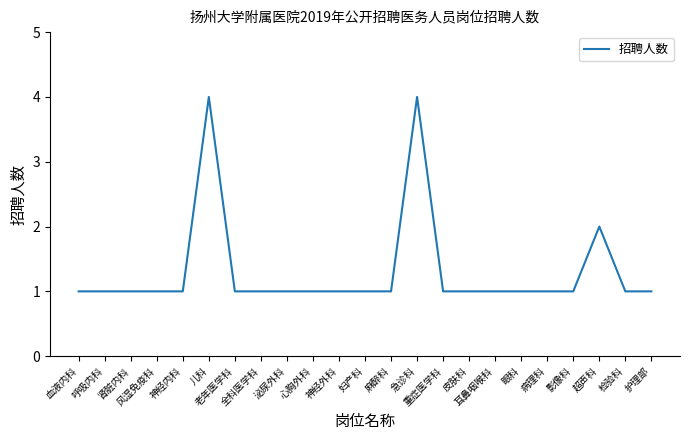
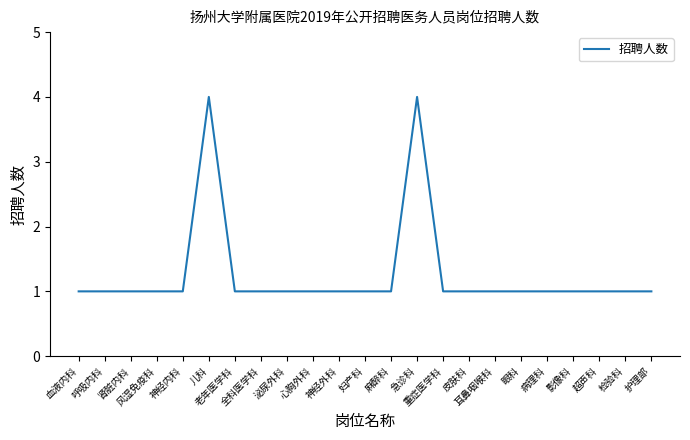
  {
    "血液内科": 1,
    "呼吸内科": 1,
    "肾脏内科": 1,
    "风湿免疫科": 1,
    "神经内科": 1,
    "儿科": 4,
    "老年医学科": 1,
    "全科医学科": 1,
    "泌尿外科": 1,
    "心胸外科": 1,
    "神经外科": 1,
    "妇产科": 1,
    "麻醉科": 1,
    "急诊科": 4,
    "重症医学科": 1,
    "皮肤科": 1,
    "耳鼻咽喉科": 1,
    "眼科": 1,
    "病理科": 1,
    "影像科": 1,
-   "超声科": 2,
+   "超声科": 1,
    "检验科": 1,
    "护理部": 1
  }
